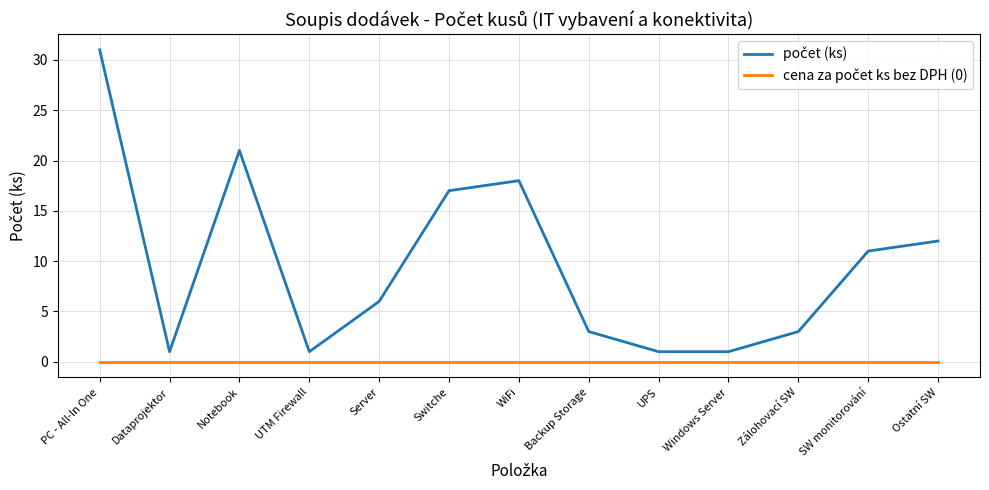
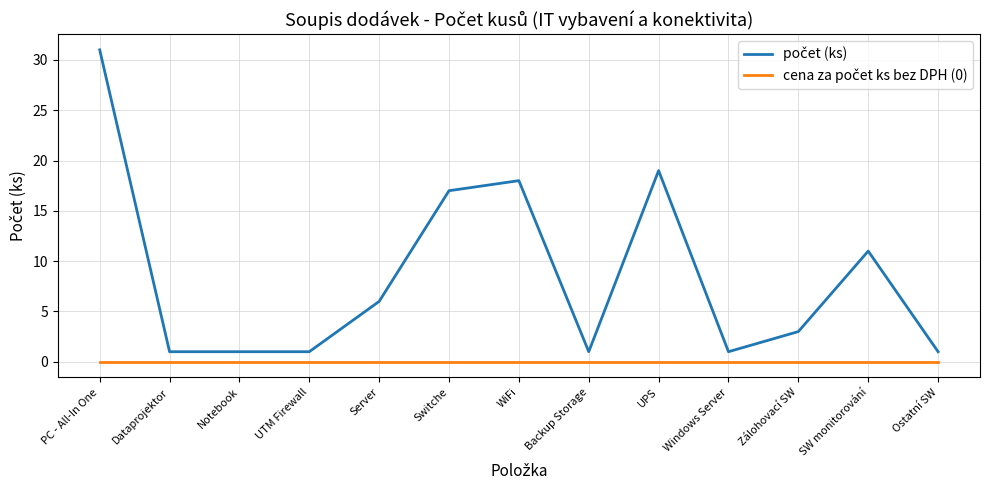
  {
    "počet (ks)": {
      "PC - All-In One": 31,
      "Dataprojektor": 1,
-     "Notebook": 21,
+     "Notebook": 1,
      "UTM Firewall": 1,
      "Server": 6,
      "Switche": 17,
      "WiFi": 18,
-     "Backup Storage": 3,
-     "UPS": 1,
+     "Backup Storage": 1,
+     "UPS": 19,
      "Windows Server": 1,
      "Zálohovací SW": 3,
      "SW monitorování": 11,
-     "Ostatní SW": 12
+     "Ostatní SW": 1
    },
    "cena za počet ks bez DPH (0)": {
      "PC - All-In One": 0,
      "Dataprojektor": 0,
      "Notebook": 0,
      "UTM Firewall": 0,
      "Server": 0,
      "Switche": 0,
      "WiFi": 0,
      "Backup Storage": 0,
      "UPS": 0,
      "Windows Server": 0,
      "Zálohovací SW": 0,
      "SW monitorování": 0,
      "Ostatní SW": 0
    }
  }
